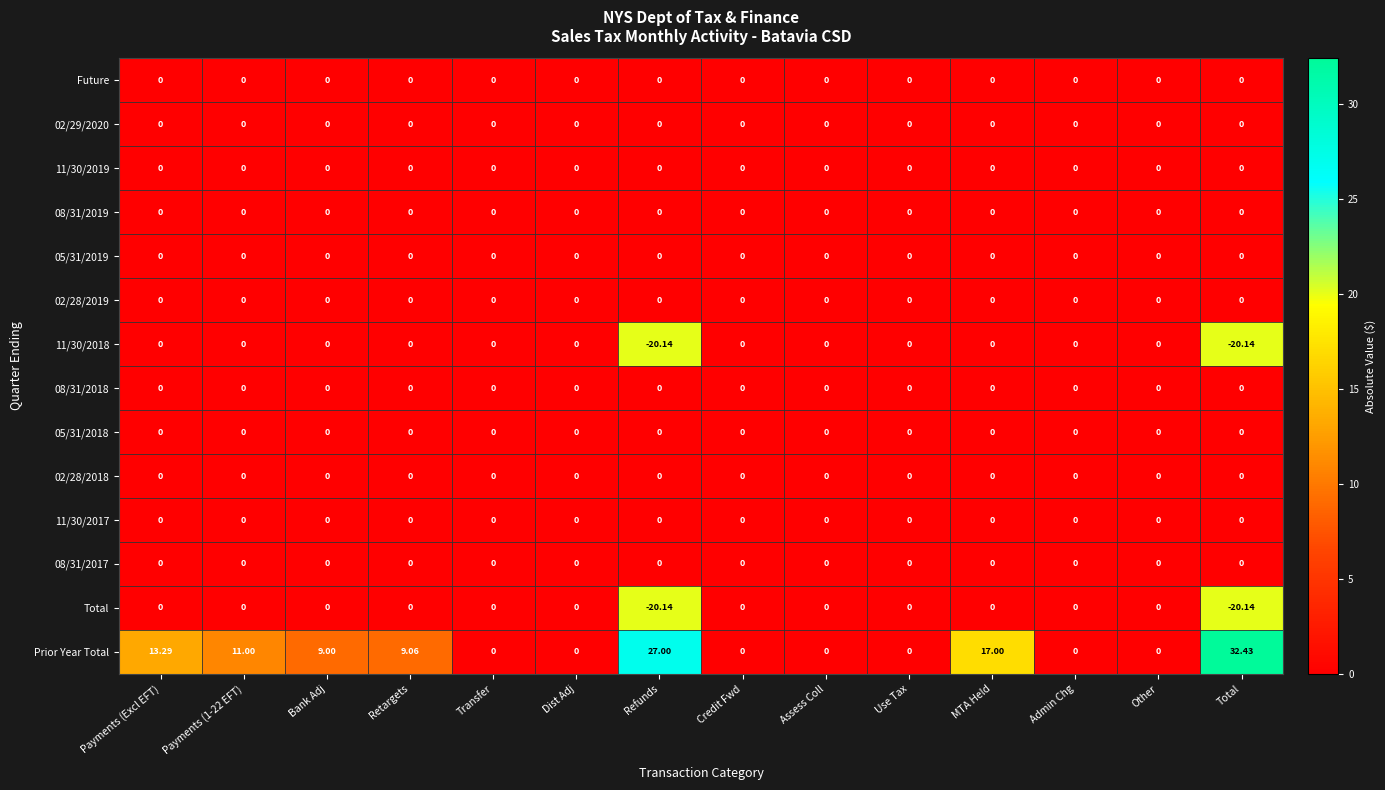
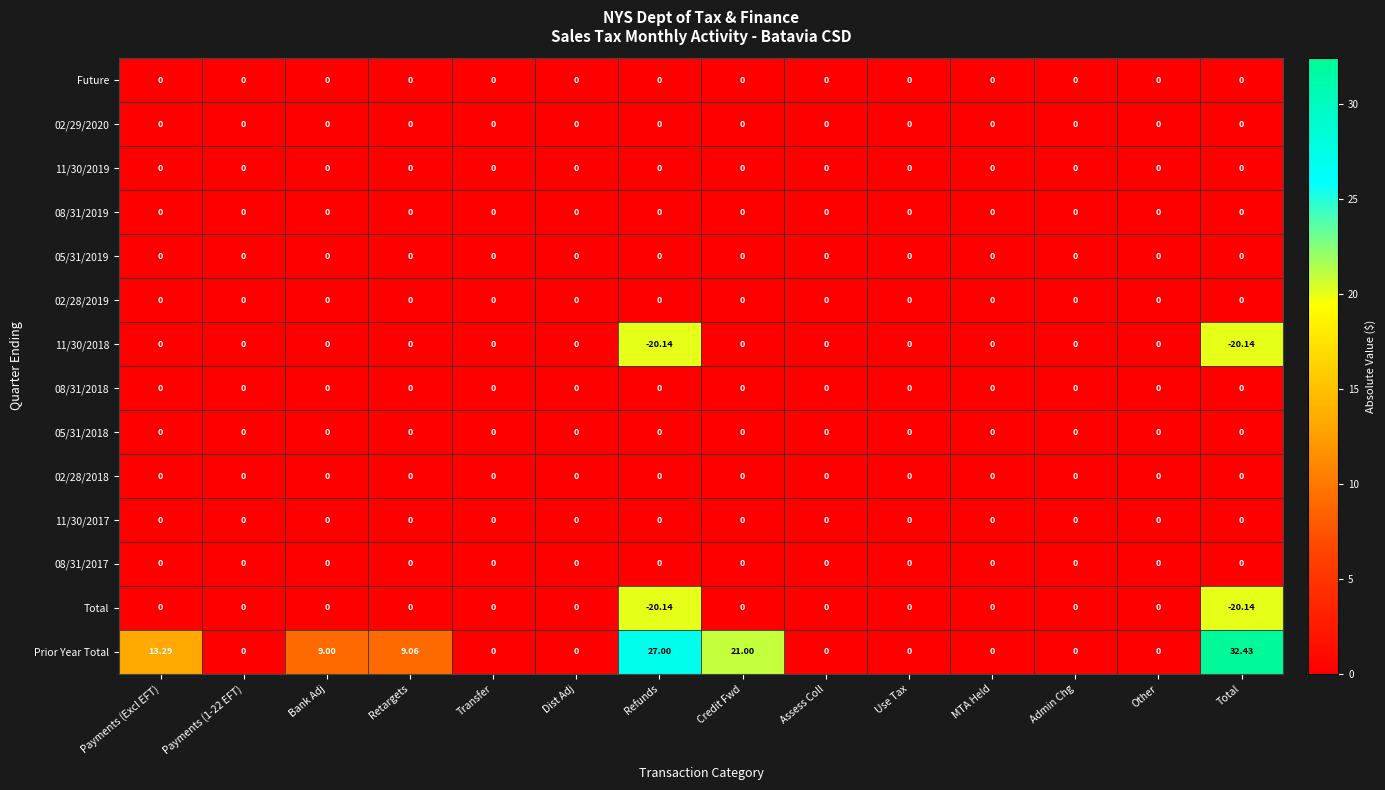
  {
    "Future": {
      "Payments (Excl EFT)": 0,
      "Payments (1-22 EFT)": 0,
      "Bank Adj": 0,
      "Retargets": 0,
      "Transfer": 0,
      "Dist Adj": 0,
      "Refunds": 0,
      "Credit Fwd": 0,
      "Assess Coll": 0,
      "Use Tax": 0,
      "MTA Held": 0,
      "Admin Chg": 0,
      "Other": 0,
      "Total": 0
    },
    "02/29/2020": {
      "Payments (Excl EFT)": 0,
      "Payments (1-22 EFT)": 0,
      "Bank Adj": 0,
      "Retargets": 0,
      "Transfer": 0,
      "Dist Adj": 0,
      "Refunds": 0,
      "Credit Fwd": 0,
      "Assess Coll": 0,
      "Use Tax": 0,
      "MTA Held": 0,
      "Admin Chg": 0,
      "Other": 0,
      "Total": 0
    },
    "11/30/2019": {
      "Payments (Excl EFT)": 0,
      "Payments (1-22 EFT)": 0,
      "Bank Adj": 0,
      "Retargets": 0,
      "Transfer": 0,
      "Dist Adj": 0,
      "Refunds": 0,
      "Credit Fwd": 0,
      "Assess Coll": 0,
      "Use Tax": 0,
      "MTA Held": 0,
      "Admin Chg": 0,
      "Other": 0,
      "Total": 0
    },
    "08/31/2019": {
      "Payments (Excl EFT)": 0,
      "Payments (1-22 EFT)": 0,
      "Bank Adj": 0,
      "Retargets": 0,
      "Transfer": 0,
      "Dist Adj": 0,
      "Refunds": 0,
      "Credit Fwd": 0,
      "Assess Coll": 0,
      "Use Tax": 0,
      "MTA Held": 0,
      "Admin Chg": 0,
      "Other": 0,
      "Total": 0
    },
    "05/31/2019": {
      "Payments (Excl EFT)": 0,
      "Payments (1-22 EFT)": 0,
      "Bank Adj": 0,
      "Retargets": 0,
      "Transfer": 0,
      "Dist Adj": 0,
      "Refunds": 0,
      "Credit Fwd": 0,
      "Assess Coll": 0,
      "Use Tax": 0,
      "MTA Held": 0,
      "Admin Chg": 0,
      "Other": 0,
      "Total": 0
    },
    "02/28/2019": {
      "Payments (Excl EFT)": 0,
      "Payments (1-22 EFT)": 0,
      "Bank Adj": 0,
      "Retargets": 0,
      "Transfer": 0,
      "Dist Adj": 0,
      "Refunds": 0,
      "Credit Fwd": 0,
      "Assess Coll": 0,
      "Use Tax": 0,
      "MTA Held": 0,
      "Admin Chg": 0,
      "Other": 0,
      "Total": 0
    },
    "11/30/2018": {
      "Payments (Excl EFT)": 0,
      "Payments (1-22 EFT)": 0,
      "Bank Adj": 0,
      "Retargets": 0,
      "Transfer": 0,
      "Dist Adj": 0,
      "Refunds": -20.14,
      "Credit Fwd": 0,
      "Assess Coll": 0,
      "Use Tax": 0,
      "MTA Held": 0,
      "Admin Chg": 0,
      "Other": 0,
      "Total": -20.14
    },
    "08/31/2018": {
      "Payments (Excl EFT)": 0,
      "Payments (1-22 EFT)": 0,
      "Bank Adj": 0,
      "Retargets": 0,
      "Transfer": 0,
      "Dist Adj": 0,
      "Refunds": 0,
      "Credit Fwd": 0,
      "Assess Coll": 0,
      "Use Tax": 0,
      "MTA Held": 0,
      "Admin Chg": 0,
      "Other": 0,
      "Total": 0
    },
    "05/31/2018": {
      "Payments (Excl EFT)": 0,
      "Payments (1-22 EFT)": 0,
      "Bank Adj": 0,
      "Retargets": 0,
      "Transfer": 0,
      "Dist Adj": 0,
      "Refunds": 0,
      "Credit Fwd": 0,
      "Assess Coll": 0,
      "Use Tax": 0,
      "MTA Held": 0,
      "Admin Chg": 0,
      "Other": 0,
      "Total": 0
    },
    "02/28/2018": {
      "Payments (Excl EFT)": 0,
      "Payments (1-22 EFT)": 0,
      "Bank Adj": 0,
      "Retargets": 0,
      "Transfer": 0,
      "Dist Adj": 0,
      "Refunds": 0,
      "Credit Fwd": 0,
      "Assess Coll": 0,
      "Use Tax": 0,
      "MTA Held": 0,
      "Admin Chg": 0,
      "Other": 0,
      "Total": 0
    },
    "11/30/2017": {
      "Payments (Excl EFT)": 0,
      "Payments (1-22 EFT)": 0,
      "Bank Adj": 0,
      "Retargets": 0,
      "Transfer": 0,
      "Dist Adj": 0,
      "Refunds": 0,
      "Credit Fwd": 0,
      "Assess Coll": 0,
      "Use Tax": 0,
      "MTA Held": 0,
      "Admin Chg": 0,
      "Other": 0,
      "Total": 0
    },
    "08/31/2017": {
      "Payments (Excl EFT)": 0,
      "Payments (1-22 EFT)": 0,
      "Bank Adj": 0,
      "Retargets": 0,
      "Transfer": 0,
      "Dist Adj": 0,
      "Refunds": 0,
      "Credit Fwd": 0,
      "Assess Coll": 0,
      "Use Tax": 0,
      "MTA Held": 0,
      "Admin Chg": 0,
      "Other": 0,
      "Total": 0
    },
    "Total": {
      "Payments (Excl EFT)": 0,
      "Payments (1-22 EFT)": 0,
      "Bank Adj": 0,
      "Retargets": 0,
      "Transfer": 0,
      "Dist Adj": 0,
      "Refunds": -20.14,
      "Credit Fwd": 0,
      "Assess Coll": 0,
      "Use Tax": 0,
      "MTA Held": 0,
      "Admin Chg": 0,
      "Other": 0,
      "Total": -20.14
    },
    "Prior Year Total": {
      "Payments (Excl EFT)": 13.29,
-     "Payments (1-22 EFT)": 11.00,
+     "Payments (1-22 EFT)": 0,
      "Bank Adj": 9.00,
      "Retargets": 9.06,
      "Transfer": 0,
      "Dist Adj": 0,
      "Refunds": 27.00,
-     "Credit Fwd": 0,
+     "Credit Fwd": 21.00,
      "Assess Coll": 0,
      "Use Tax": 0,
-     "MTA Held": 17.00,
+     "MTA Held": 0,
      "Admin Chg": 0,
      "Other": 0,
      "Total": 32.43
    }
  }
